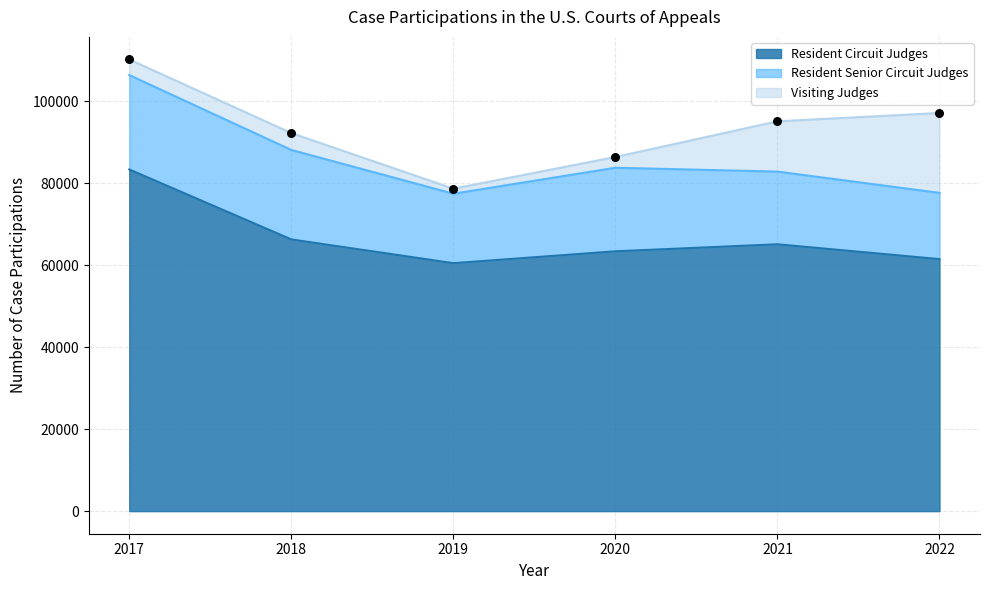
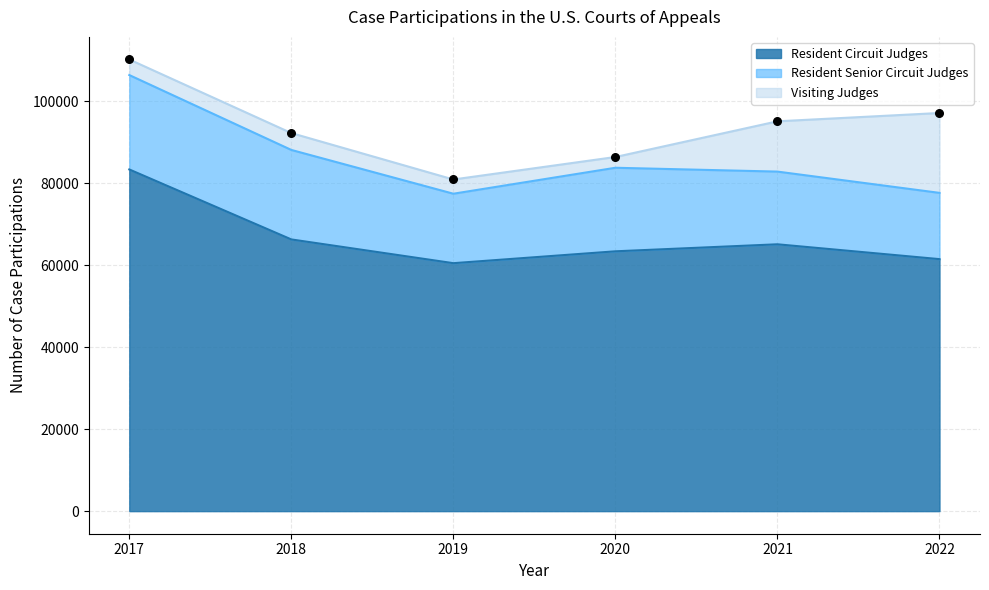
  {
    "Resident Circuit Judges": {
      "2017": 83000,
      "2018": 66000,
      "2019": 60000,
      "2020": 63000,
      "2021": 65000,
      "2022": 61000
    },
    "Resident Senior Circuit Judges": {
      "2017": 23000,
      "2018": 22000,
      "2019": 17000,
      "2020": 20000,
      "2021": 18000,
      "2022": 16000
    },
    "Visiting Judges": {
      "2017": 4000,
      "2018": 4000,
-     "2019": 1000,
+     "2019": 3000,
      "2020": 3000,
      "2021": 12000,
      "2022": 19000
    }
  }
